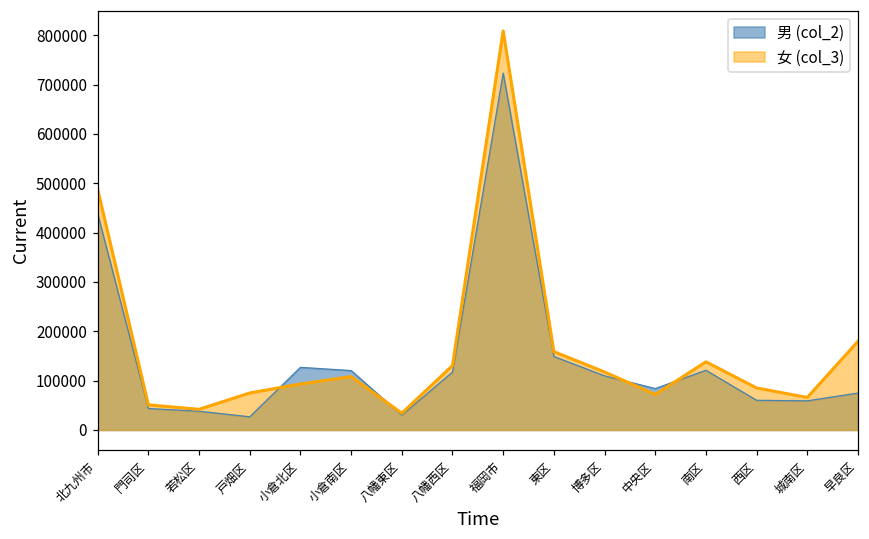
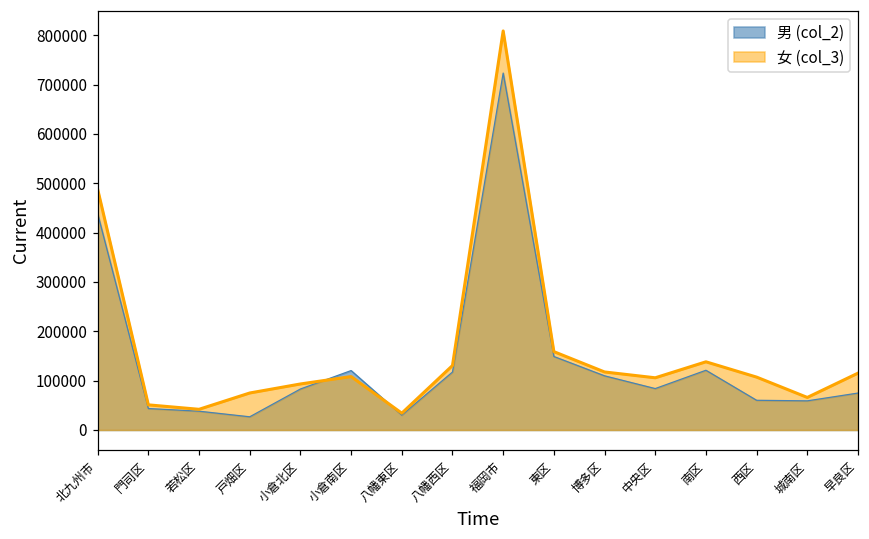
  {
    "男 (col_2)": {
      "北九州市": 440000,
      "門司区": 40000,
      "戸畑区": 30000,
-     "小倉北区": 130000,
+     "小倉北区": 80000,
      "小倉南区": 120000,
      "八幡西区": 120000,
      "福岡市": 720000,
      "東区": 150000,
      "博多区": 110000,
      "中央区": 80000,
      "南区": 120000,
      "西区": 60000,
      "城南区": 60000,
      "早良区": 70000
    },
    "女 (col_3)": {
      "北九州市": 490000,
      "門司区": 50000,
      "戸畑区": 70000,
      "小倉北区": 90000,
      "小倉南区": 110000,
      "八幡西区": 130000,
      "福岡市": 810000,
      "東区": 160000,
      "博多区": 120000,
-     "中央区": 70000,
+     "中央区": 110000,
      "南区": 140000,
-     "西区": 90000,
+     "西区": 110000,
      "城南区": 70000,
-     "早良区": 180000
+     "早良区": 120000
    }
  }
